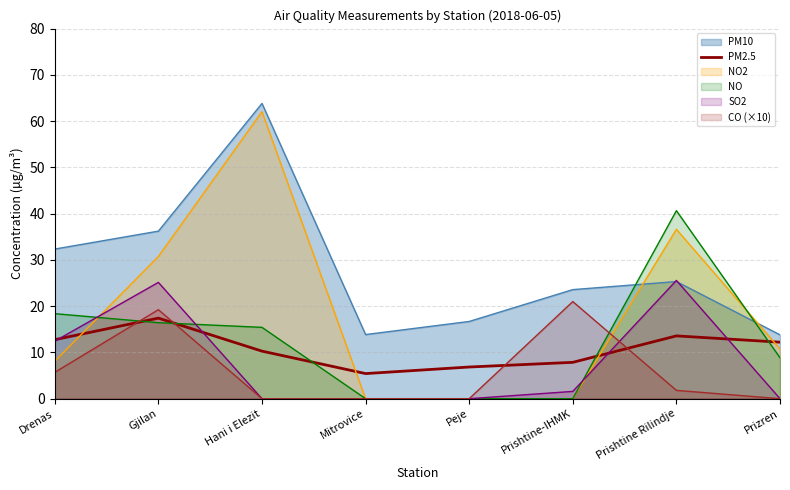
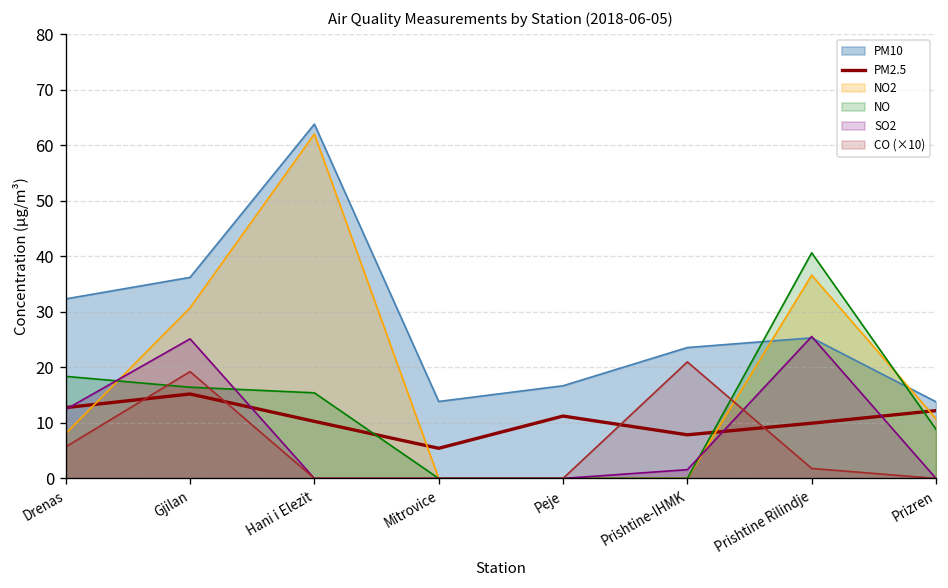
  {
    "PM2.5": {
-     "Gjilan": 17,
+     "Gjilan": 15,
      "Hani i Elezit": 10,
      "Mitrovice": 5,
-     "Peje": 7,
+     "Peje": 11,
      "Prishtine-IHMK": 8,
-     "Prishtine Rilindje": 14,
+     "Prishtine Rilindje": 10,
      "Prizren": 12
    }
  }
